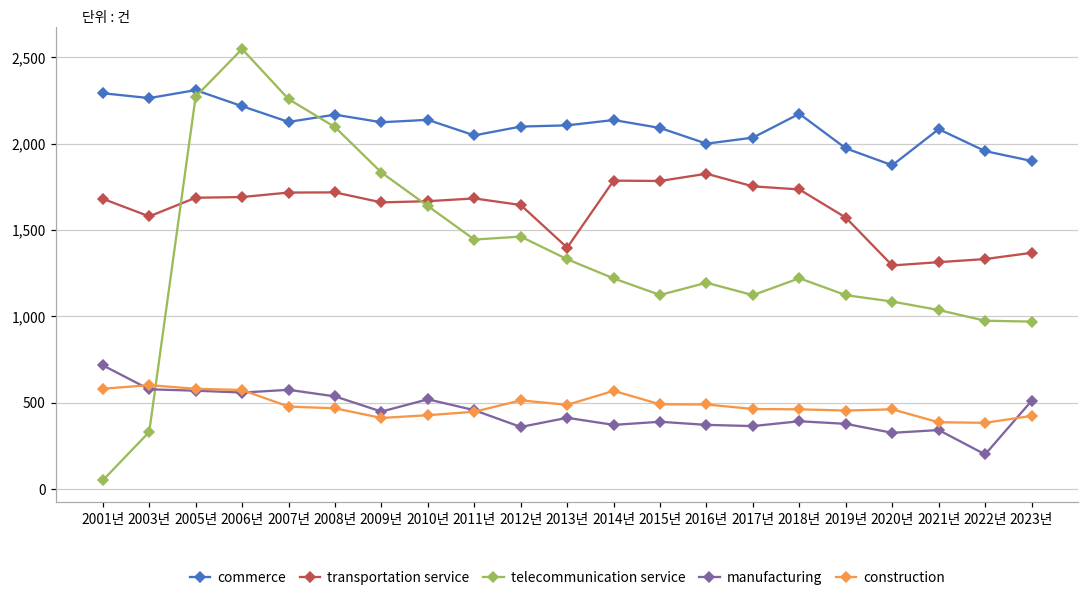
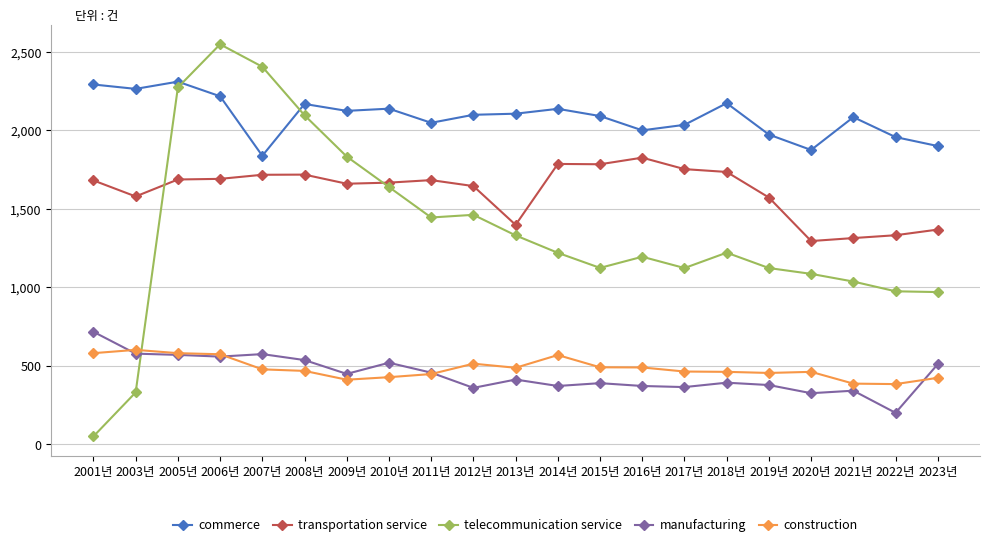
  {
    "commerce": {
      "2001년": "2,290",
      "2003년": "2,260",
      "2005년": "2,310",
      "2006년": "2,220",
-     "2007년": "2,130",
+     "2007년": "1,840",
      "2008년": "2,170",
      "2009년": "2,120",
      "2010년": "2,140",
      "2011년": "2,050",
      "2012년": "2,100",
      "2013년": "2,110",
      "2014년": "2,140",
      "2015년": "2,090",
      "2016년": "2,000",
      "2017년": "2,040",
      "2018년": "2,170",
      "2019년": "1,970",
      "2020년": "1,880",
      "2021년": "2,080",
      "2022년": "1,960",
      "2023년": "1,900"
    },
    "transportation service": {
      "2001년": "1,680",
      "2003년": "1,580",
      "2005년": "1,690",
      "2006년": "1,690",
      "2007년": "1,720",
      "2008년": "1,720",
      "2009년": "1,660",
      "2010년": "1,670",
      "2011년": "1,680",
      "2012년": "1,650",
      "2013년": "1,400",
      "2014년": "1,790",
      "2015년": "1,780",
      "2016년": "1,830",
      "2017년": "1,750",
      "2018년": "1,740",
      "2019년": "1,570",
      "2020년": "1,300",
      "2021년": "1,310",
      "2022년": "1,330",
      "2023년": "1,370"
    },
    "telecommunication service": {
      "2001년": "50",
      "2003년": "330",
      "2005년": "2,270",
      "2006년": "2,550",
-     "2007년": "2,260",
+     "2007년": "2,410",
      "2008년": "2,100",
      "2009년": "1,830",
      "2010년": "1,640",
      "2011년": "1,450",
      "2012년": "1,460",
      "2013년": "1,330",
      "2014년": "1,220",
      "2015년": "1,120",
      "2016년": "1,200",
      "2017년": "1,120",
      "2018년": "1,220",
      "2019년": "1,120",
      "2020년": "1,090",
      "2021년": "1,040",
      "2022년": "980",
      "2023년": "970"
    },
    "manufacturing": {
      "2001년": "720",
      "2003년": "580",
      "2007년": "580",
      "2008년": "540",
      "2009년": "450",
      "2010년": "520",
      "2012년": "360",
      "2013년": "410",
      "2014년": "370",
      "2015년": "390",
      "2016년": "370",
      "2017년": "370",
      "2018년": "390",
      "2019년": "380",
      "2020년": "330",
      "2021년": "340",
      "2022년": "200",
      "2023년": "510"
    },
    "construction": {
      "2001년": "580",
      "2003년": "600",
      "2007년": "480",
      "2008년": "470",
      "2009년": "410",
      "2010년": "430",
      "2012년": "510",
      "2013년": "490",
      "2014년": "570",
      "2015년": "490",
      "2016년": "490",
      "2017년": "460",
      "2018년": "460",
      "2019년": "460",
      "2020년": "460",
      "2021년": "390",
      "2022년": "380",
      "2023년": "420"
    }
  }
